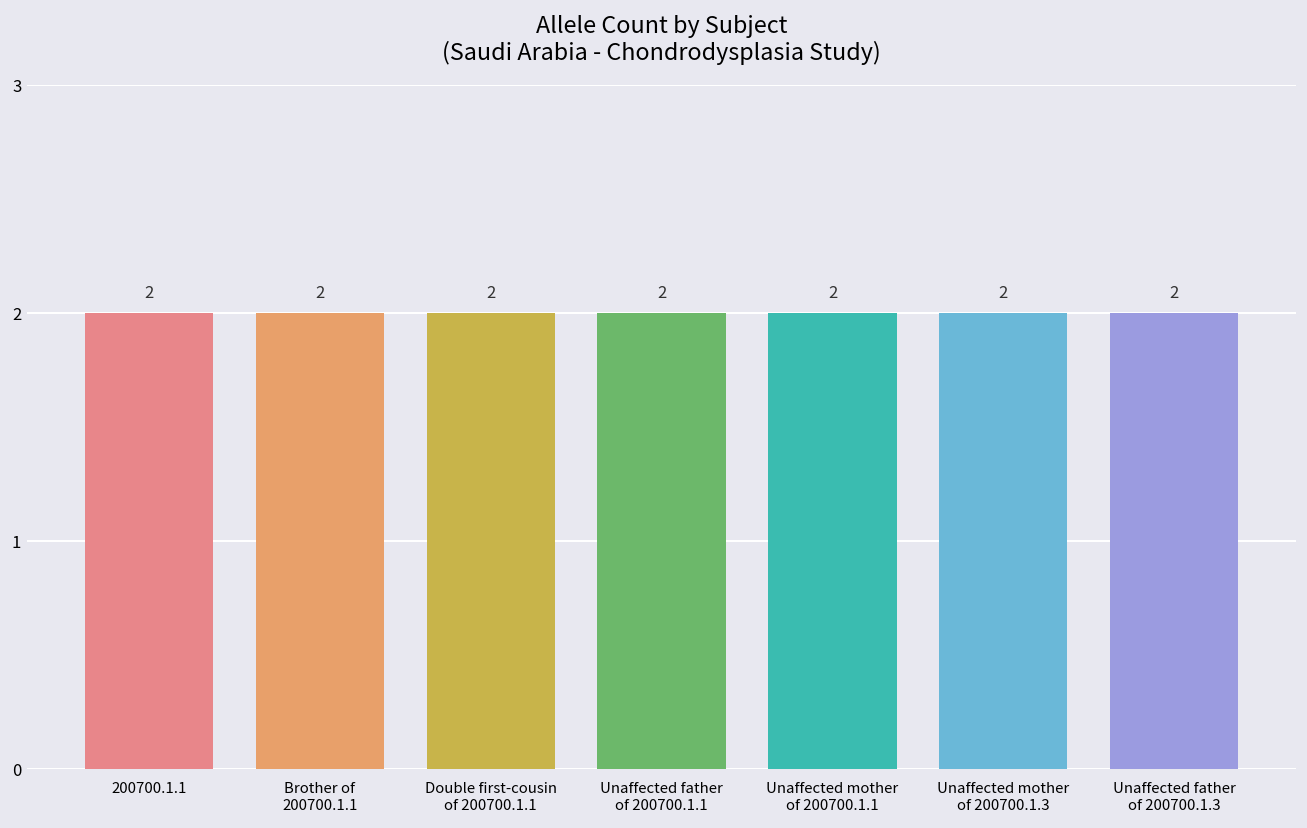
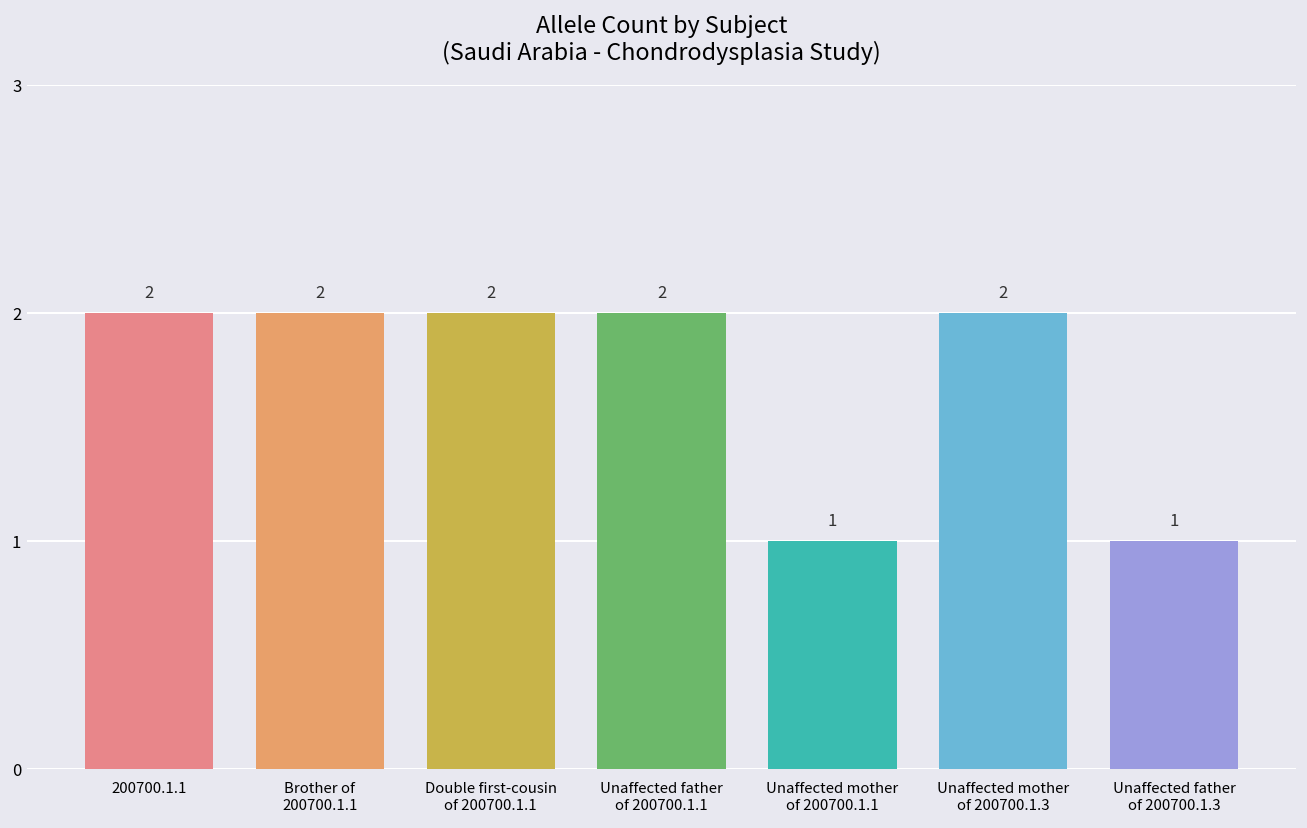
  {
    "200700.1.1": 2,
    "Brother of 200700.1.1": 2,
    "Double first-cousin of 200700.1.1": 2,
    "Unaffected father of 200700.1.1": 2,
-   "Unaffected mother of 200700.1.1": 2,
+   "Unaffected mother of 200700.1.1": 1,
    "Unaffected mother of 200700.1.3": 2,
-   "Unaffected father of 200700.1.3": 2
+   "Unaffected father of 200700.1.3": 1
  }
